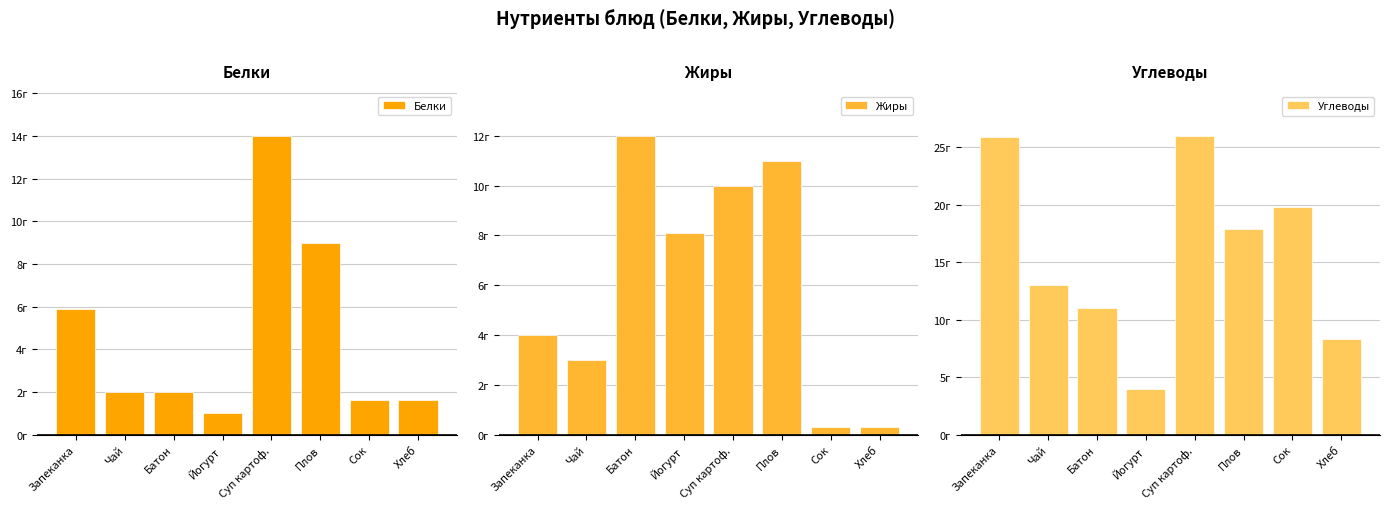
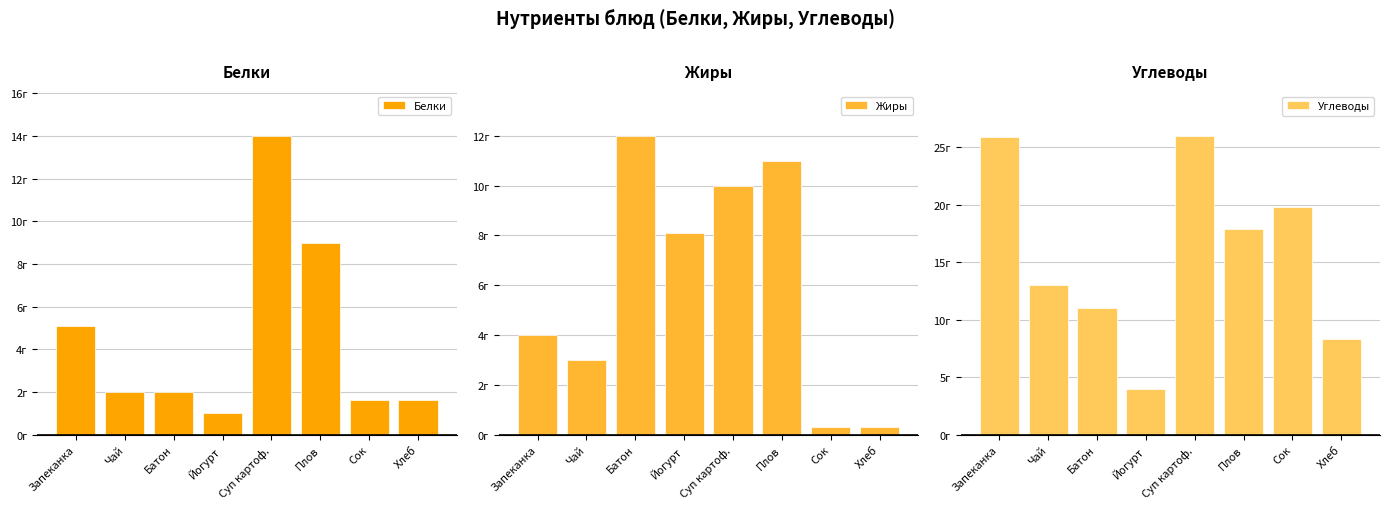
  {
    "Белки": {
-     "Запеканка": "5.9г",
+     "Запеканка": "5.1г",
      "Чай": "2.0г",
      "Батон": "2.0г",
      "Йогурт": "1.0г",
      "Суп картоф.": "14.0г",
      "Плов": "9.0г",
      "Сок": "1.7г",
      "Хлеб": "1.7г"
    },
    "Жиры": {
      "Запеканка": "4.0г",
      "Чай": "3.0г",
      "Батон": "12.0г",
      "Йогурт": "8.1г",
      "Суп картоф.": "10.0г",
      "Плов": "11.0г",
      "Сок": "0.3г",
      "Хлеб": "0.3г"
    },
    "Углеводы": {
      "Запеканка": "25.9г",
      "Чай": "13.0г",
      "Батон": "11.0г",
      "Йогурт": "4.0г",
      "Суп картоф.": "26.0г",
      "Плов": "17.9г",
      "Сок": "19.8г",
      "Хлеб": "8.4г"
    }
  }
